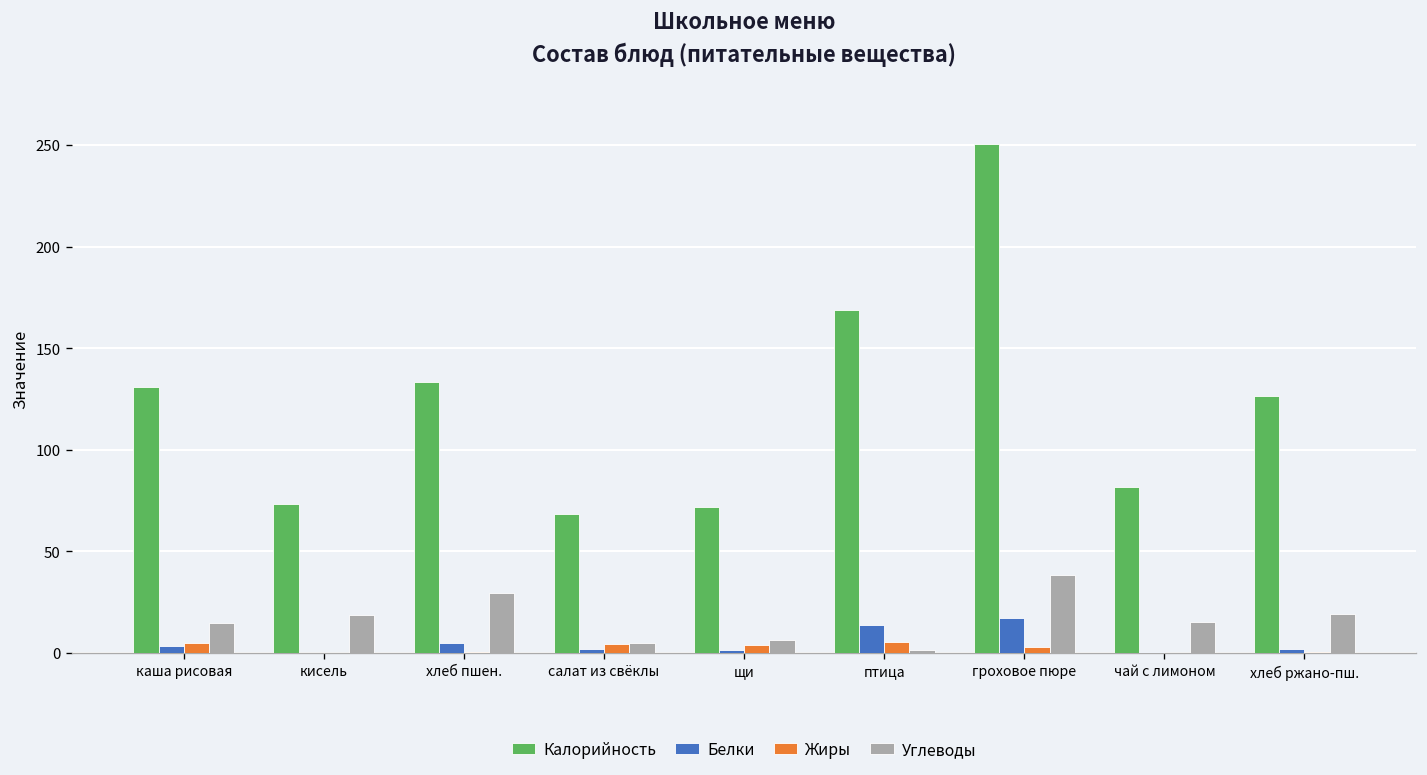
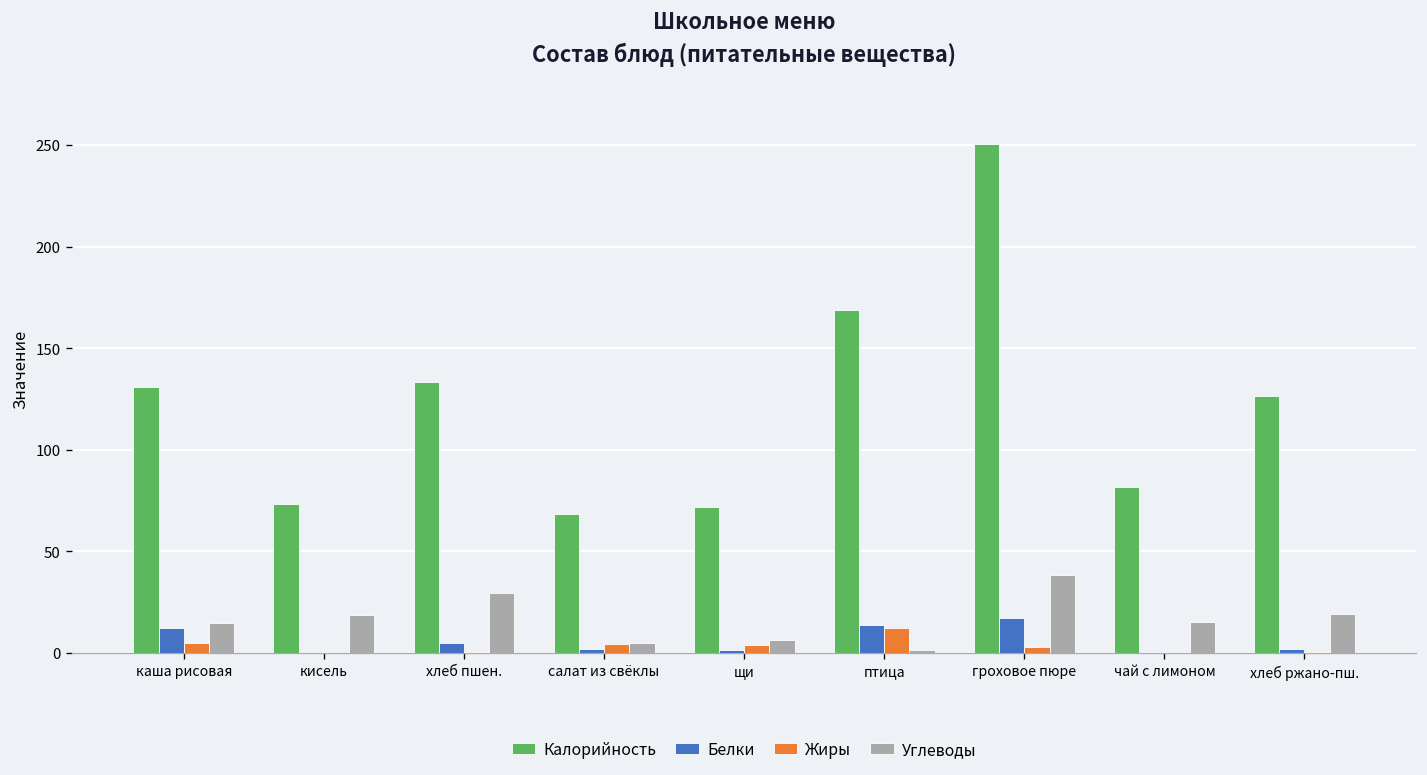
  {
    "Калорийность": {
      "каша рисовая": 131,
      "кисель": 73,
      "хлеб пшен.": 133,
      "салат из свёклы": 68,
      "щи": 72,
      "птица": 169,
      "гроховое пюре": 250,
      "чай с лимоном": 82,
      "хлеб ржано-пш.": 127
    },
    "Белки": {
-     "каша рисовая": 3,
+     "каша рисовая": 12,
      "хлеб пшен.": 5,
      "салат из свёклы": 2,
      "птица": 14,
      "гроховое пюре": 17,
      "хлеб ржано-пш.": 2
    },
    "Жиры": {
      "каша рисовая": 5,
      "салат из свёклы": 5,
      "щи": 4,
-     "птица": 5,
+     "птица": 12,
      "гроховое пюре": 3
    },
    "Углеводы": {
      "каша рисовая": 15,
      "кисель": 19,
      "хлеб пшен.": 30,
      "салат из свёклы": 5,
      "щи": 6,
      "гроховое пюре": 38,
      "чай с лимоном": 15,
      "хлеб ржано-пш.": 19
    }
  }
